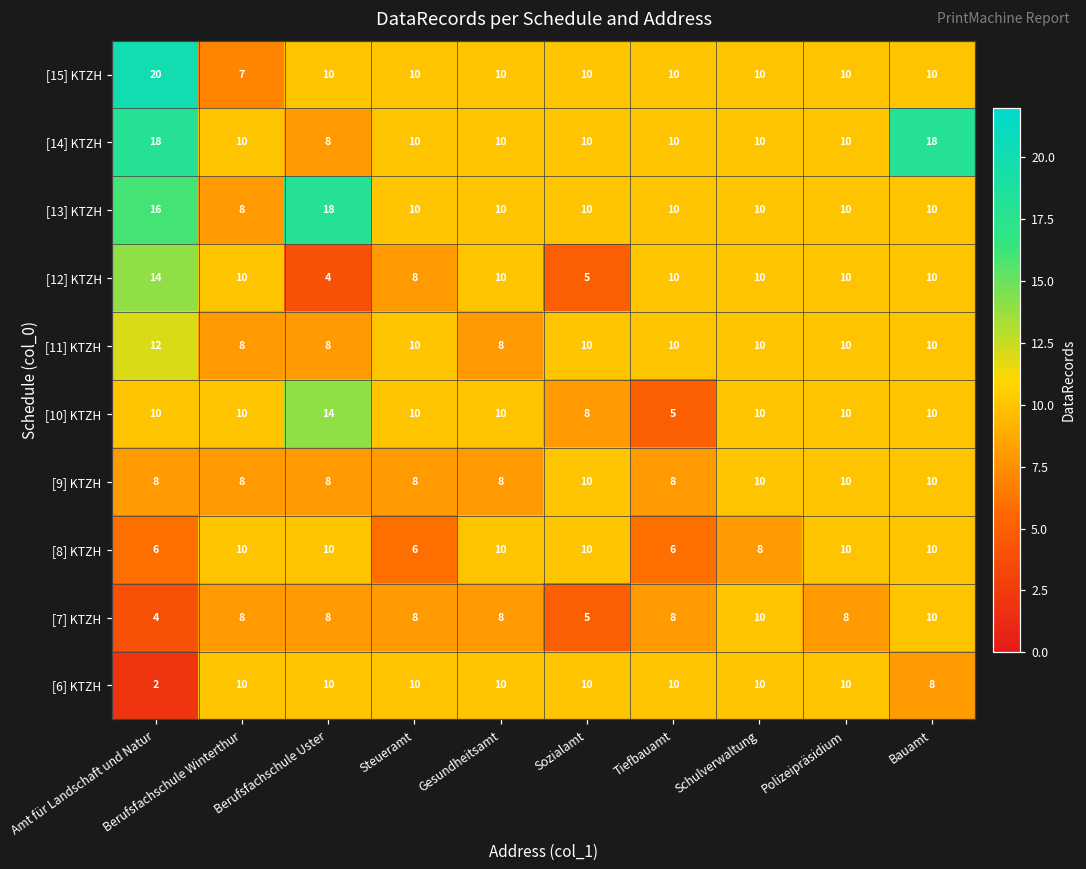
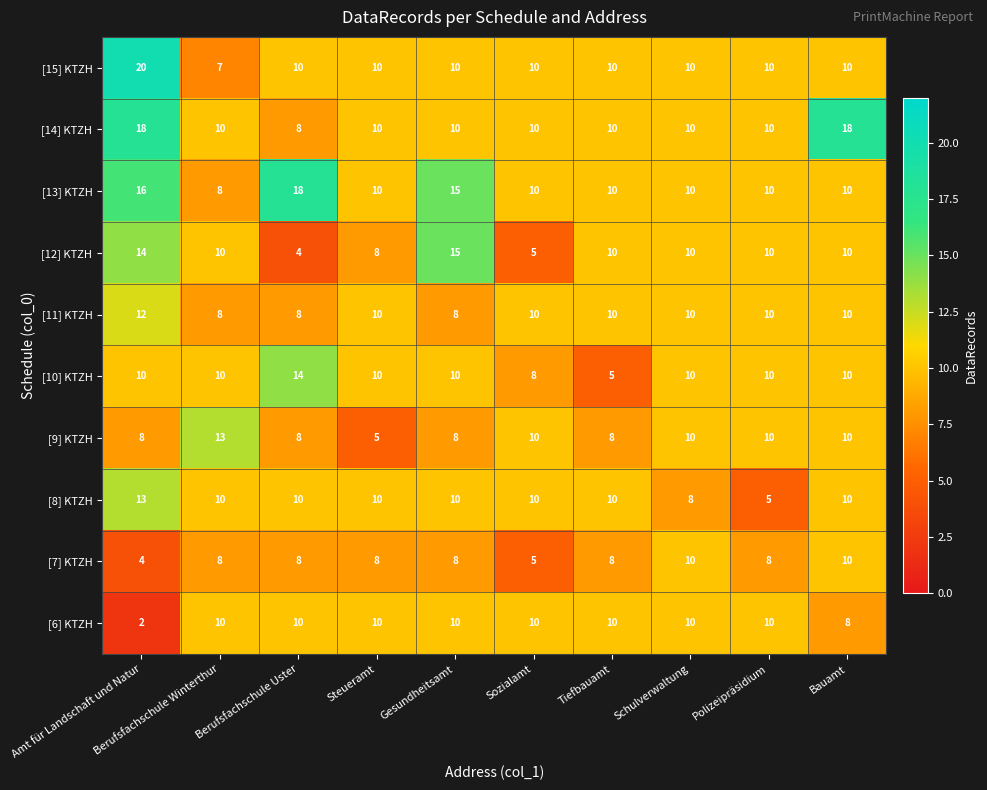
  {
    "[15] KTZH": {
      "Amt für Landschaft und Natur": 20,
      "Berufsfachschule Winterthur": 7,
      "Berufsfachschule Uster": 10,
      "Steueramt": 10,
      "Gesundheitsamt": 10,
      "Sozialamt": 10,
      "Tiefbauamt": 10,
      "Schulverwaltung": 10,
      "Polizeipräsidium": 10,
      "Bauamt": 10
    },
    "[14] KTZH": {
      "Amt für Landschaft und Natur": 18,
      "Berufsfachschule Winterthur": 10,
      "Berufsfachschule Uster": 8,
      "Steueramt": 10,
      "Gesundheitsamt": 10,
      "Sozialamt": 10,
      "Tiefbauamt": 10,
      "Schulverwaltung": 10,
      "Polizeipräsidium": 10,
      "Bauamt": 18
    },
    "[13] KTZH": {
      "Amt für Landschaft und Natur": 16,
      "Berufsfachschule Winterthur": 8,
      "Berufsfachschule Uster": 18,
      "Steueramt": 10,
-     "Gesundheitsamt": 10,
+     "Gesundheitsamt": 15,
      "Sozialamt": 10,
      "Tiefbauamt": 10,
      "Schulverwaltung": 10,
      "Polizeipräsidium": 10,
      "Bauamt": 10
    },
    "[12] KTZH": {
      "Amt für Landschaft und Natur": 14,
      "Berufsfachschule Winterthur": 10,
      "Berufsfachschule Uster": 4,
      "Steueramt": 8,
-     "Gesundheitsamt": 10,
+     "Gesundheitsamt": 15,
      "Sozialamt": 5,
      "Tiefbauamt": 10,
      "Schulverwaltung": 10,
      "Polizeipräsidium": 10,
      "Bauamt": 10
    },
    "[11] KTZH": {
      "Amt für Landschaft und Natur": 12,
      "Berufsfachschule Winterthur": 8,
      "Berufsfachschule Uster": 8,
      "Steueramt": 10,
      "Gesundheitsamt": 8,
      "Sozialamt": 10,
      "Tiefbauamt": 10,
      "Schulverwaltung": 10,
      "Polizeipräsidium": 10,
      "Bauamt": 10
    },
    "[10] KTZH": {
      "Amt für Landschaft und Natur": 10,
      "Berufsfachschule Winterthur": 10,
      "Berufsfachschule Uster": 14,
      "Steueramt": 10,
      "Gesundheitsamt": 10,
      "Sozialamt": 8,
      "Tiefbauamt": 5,
      "Schulverwaltung": 10,
      "Polizeipräsidium": 10,
      "Bauamt": 10
    },
    "[9] KTZH": {
      "Amt für Landschaft und Natur": 8,
-     "Berufsfachschule Winterthur": 8,
+     "Berufsfachschule Winterthur": 13,
      "Berufsfachschule Uster": 8,
-     "Steueramt": 8,
+     "Steueramt": 5,
      "Gesundheitsamt": 8,
      "Sozialamt": 10,
      "Tiefbauamt": 8,
      "Schulverwaltung": 10,
      "Polizeipräsidium": 10,
      "Bauamt": 10
    },
    "[8] KTZH": {
-     "Amt für Landschaft und Natur": 6,
+     "Amt für Landschaft und Natur": 13,
      "Berufsfachschule Winterthur": 10,
      "Berufsfachschule Uster": 10,
-     "Steueramt": 6,
+     "Steueramt": 10,
      "Gesundheitsamt": 10,
      "Sozialamt": 10,
-     "Tiefbauamt": 6,
+     "Tiefbauamt": 10,
      "Schulverwaltung": 8,
-     "Polizeipräsidium": 10,
+     "Polizeipräsidium": 5,
      "Bauamt": 10
    },
    "[7] KTZH": {
      "Amt für Landschaft und Natur": 4,
      "Berufsfachschule Winterthur": 8,
      "Berufsfachschule Uster": 8,
      "Steueramt": 8,
      "Gesundheitsamt": 8,
      "Sozialamt": 5,
      "Tiefbauamt": 8,
      "Schulverwaltung": 10,
      "Polizeipräsidium": 8,
      "Bauamt": 10
    },
    "[6] KTZH": {
      "Amt für Landschaft und Natur": 2,
      "Berufsfachschule Winterthur": 10,
      "Berufsfachschule Uster": 10,
      "Steueramt": 10,
      "Gesundheitsamt": 10,
      "Sozialamt": 10,
      "Tiefbauamt": 10,
      "Schulverwaltung": 10,
      "Polizeipräsidium": 10,
      "Bauamt": 8
    }
  }
